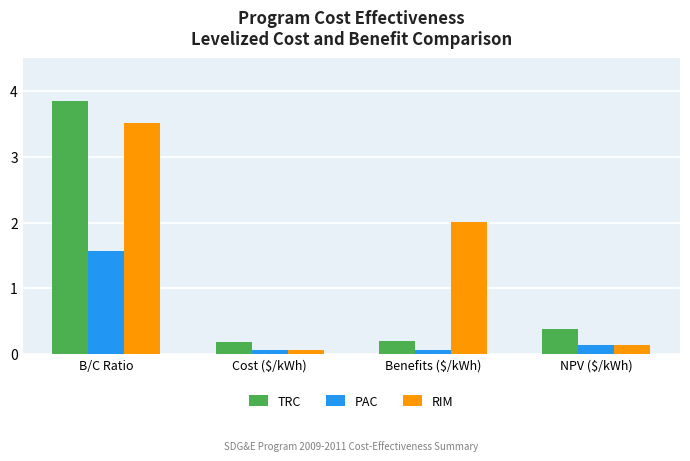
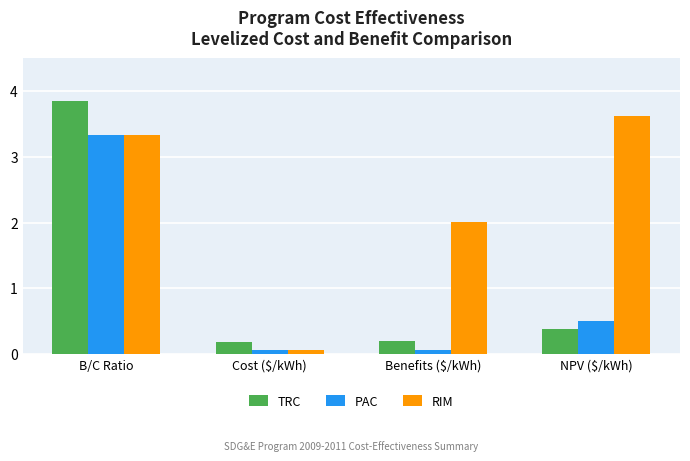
  {
    "TRC": {
      "B/C Ratio": 3.8,
      "Cost ($/kWh)": 0.2,
      "Benefits ($/kWh)": 0.2,
      "NPV ($/kWh)": 0.4
    },
    "PAC": {
-     "B/C Ratio": 1.6,
+     "B/C Ratio": 3.3,
      "Cost ($/kWh)": 0.1,
      "Benefits ($/kWh)": 0.1,
-     "NPV ($/kWh)": 0.1
+     "NPV ($/kWh)": 0.5
    },
    "RIM": {
-     "B/C Ratio": 3.5,
+     "B/C Ratio": 3.3,
      "Cost ($/kWh)": 0.1,
      "Benefits ($/kWh)": 2.0,
-     "NPV ($/kWh)": 0.1
+     "NPV ($/kWh)": 3.6
    }
  }
